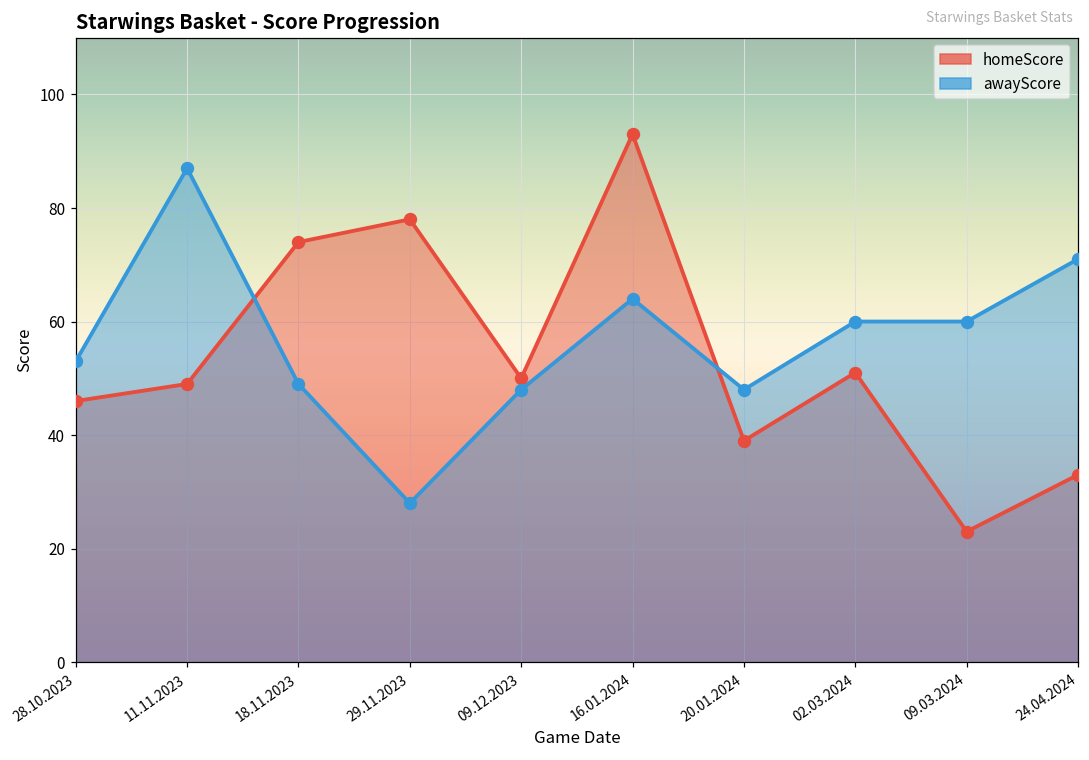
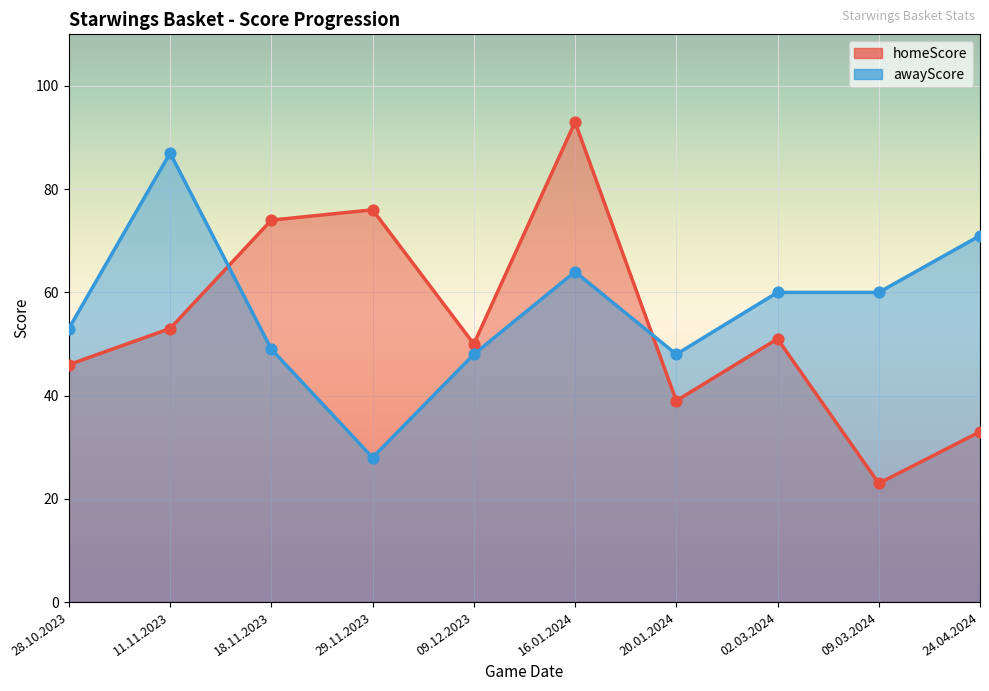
  {
    "homeScore": {
      "28.10.2023": 46,
-     "11.11.2023": 49,
+     "11.11.2023": 53,
      "18.11.2023": 74,
-     "29.11.2023": 78,
+     "29.11.2023": 76,
      "09.12.2023": 50,
      "16.01.2024": 93,
      "20.01.2024": 39,
      "02.03.2024": 51,
      "09.03.2024": 23,
      "24.04.2024": 33
    },
    "awayScore": {
      "28.10.2023": 53,
      "11.11.2023": 87,
      "18.11.2023": 49,
      "29.11.2023": 28,
      "09.12.2023": 48,
      "16.01.2024": 64,
      "20.01.2024": 48,
      "02.03.2024": 60,
      "09.03.2024": 60,
      "24.04.2024": 71
    }
  }
